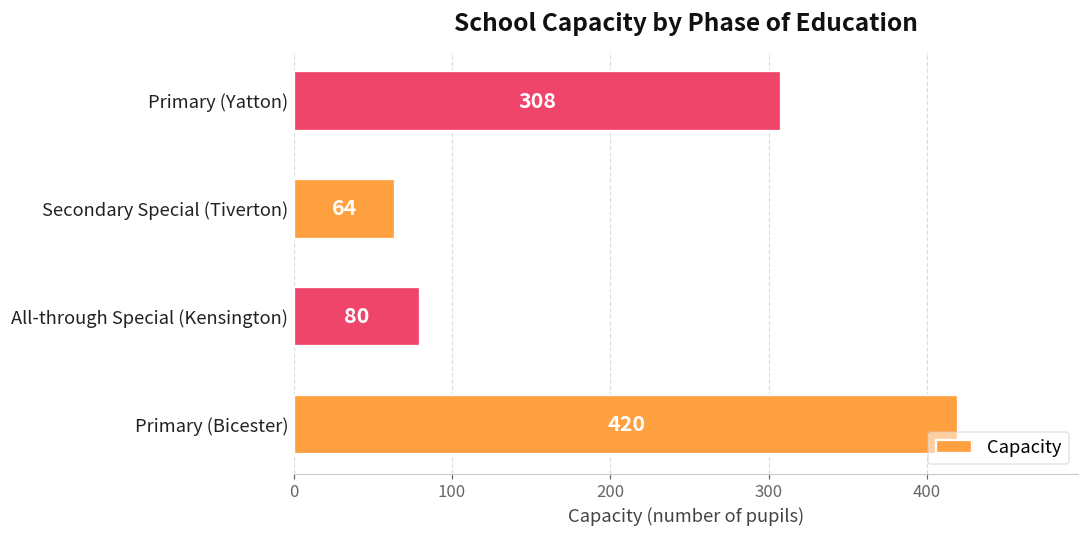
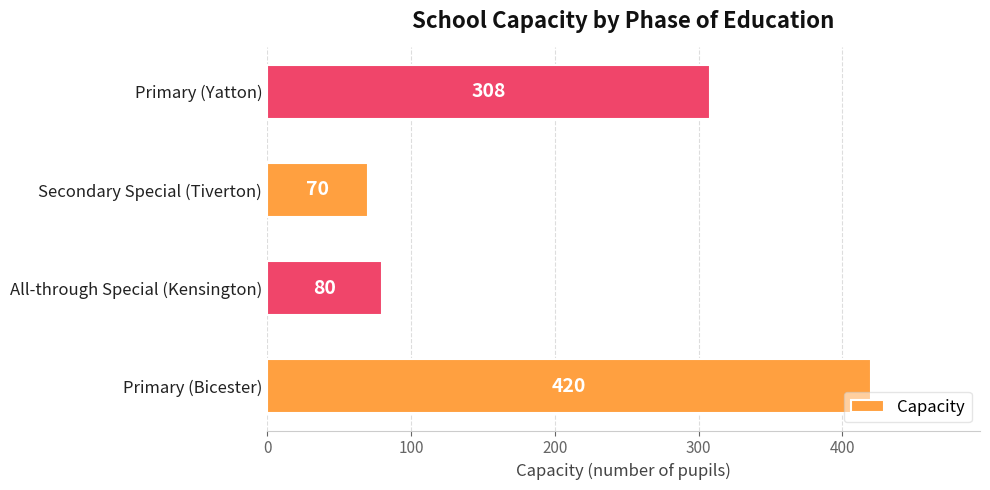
  {
    "Primary (Yatton)": 308,
-   "Secondary Special (Tiverton)": 64,
+   "Secondary Special (Tiverton)": 70,
    "All-through Special (Kensington)": 80,
    "Primary (Bicester)": 420
  }
